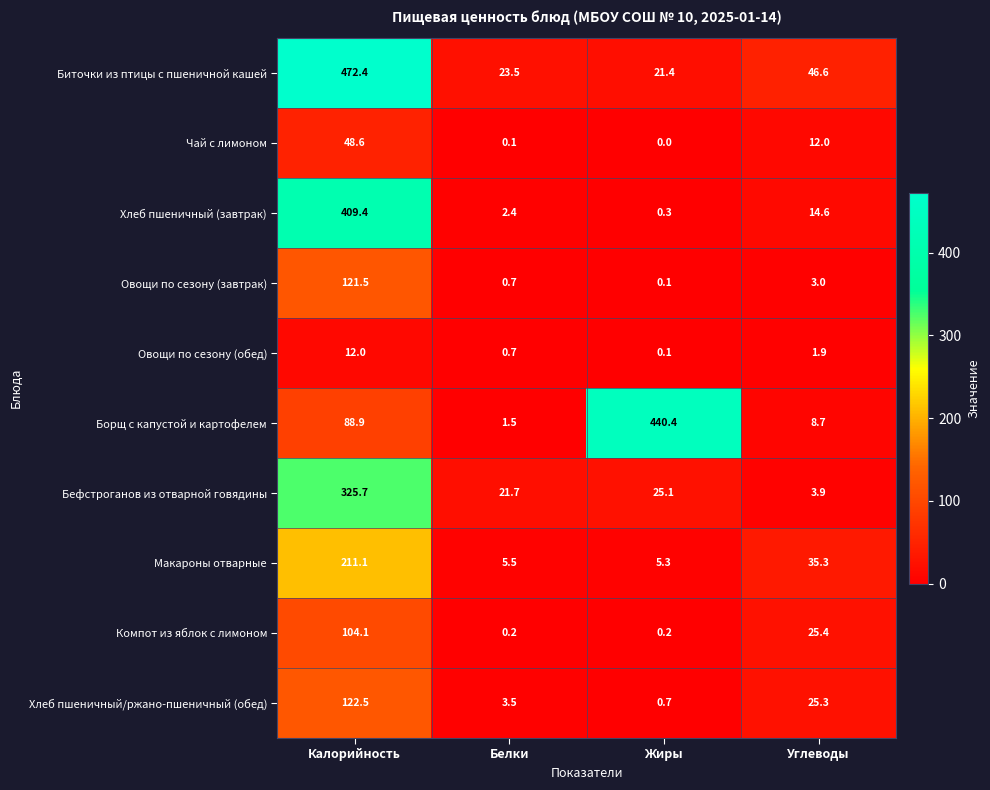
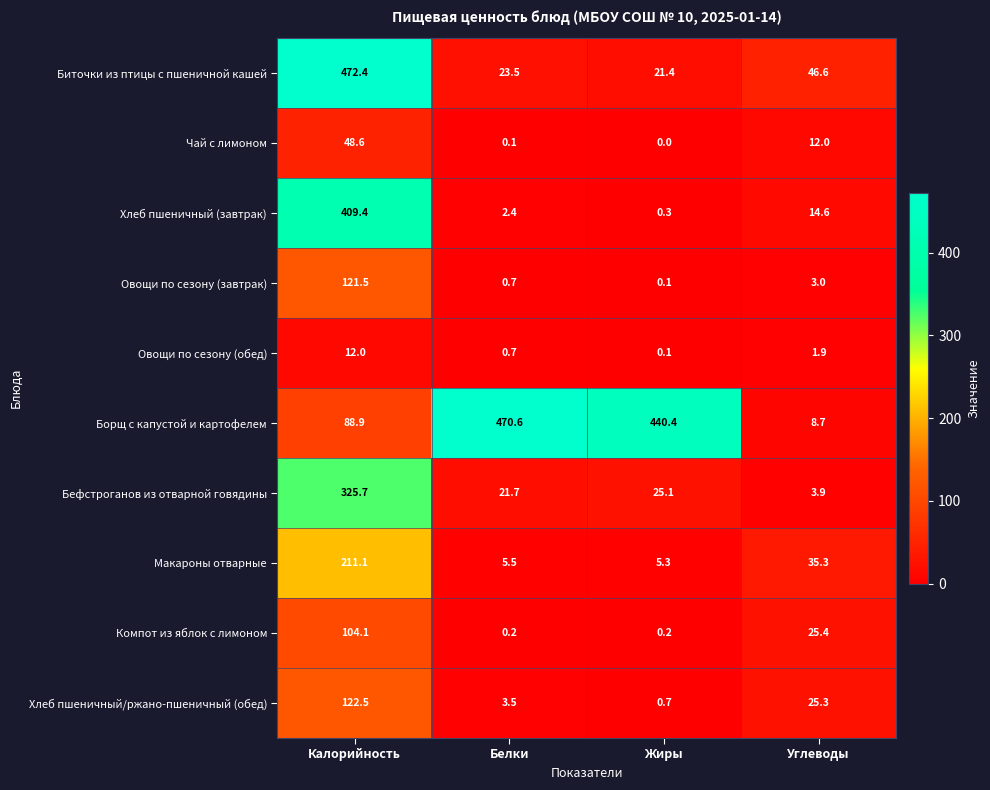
  {
    "Биточки из птицы с пшеничной кашей": {
      "Калорийность": 472.4,
      "Белки": 23.5,
      "Жиры": 21.4,
      "Углеводы": 46.6
    },
    "Чай с лимоном": {
      "Калорийность": 48.6,
      "Белки": 0.1,
      "Жиры": 0.0,
      "Углеводы": 12.0
    },
    "Хлеб пшеничный (завтрак)": {
      "Калорийность": 409.4,
      "Белки": 2.4,
      "Жиры": 0.3,
      "Углеводы": 14.6
    },
    "Овощи по сезону (завтрак)": {
      "Калорийность": 121.5,
      "Белки": 0.7,
      "Жиры": 0.1,
      "Углеводы": 3.0
    },
    "Овощи по сезону (обед)": {
      "Калорийность": 12.0,
      "Белки": 0.7,
      "Жиры": 0.1,
      "Углеводы": 1.9
    },
    "Борщ с капустой и картофелем": {
      "Калорийность": 88.9,
-     "Белки": 1.5,
+     "Белки": 470.6,
      "Жиры": 440.4,
      "Углеводы": 8.7
    },
    "Бефстроганов из отварной говядины": {
      "Калорийность": 325.7,
      "Белки": 21.7,
      "Жиры": 25.1,
      "Углеводы": 3.9
    },
    "Макароны отварные": {
      "Калорийность": 211.1,
      "Белки": 5.5,
      "Жиры": 5.3,
      "Углеводы": 35.3
    },
    "Компот из яблок с лимоном": {
      "Калорийность": 104.1,
      "Белки": 0.2,
      "Жиры": 0.2,
      "Углеводы": 25.4
    },
    "Хлеб пшеничный/ржано-пшеничный (обед)": {
      "Калорийность": 122.5,
      "Белки": 3.5,
      "Жиры": 0.7,
      "Углеводы": 25.3
    }
  }
